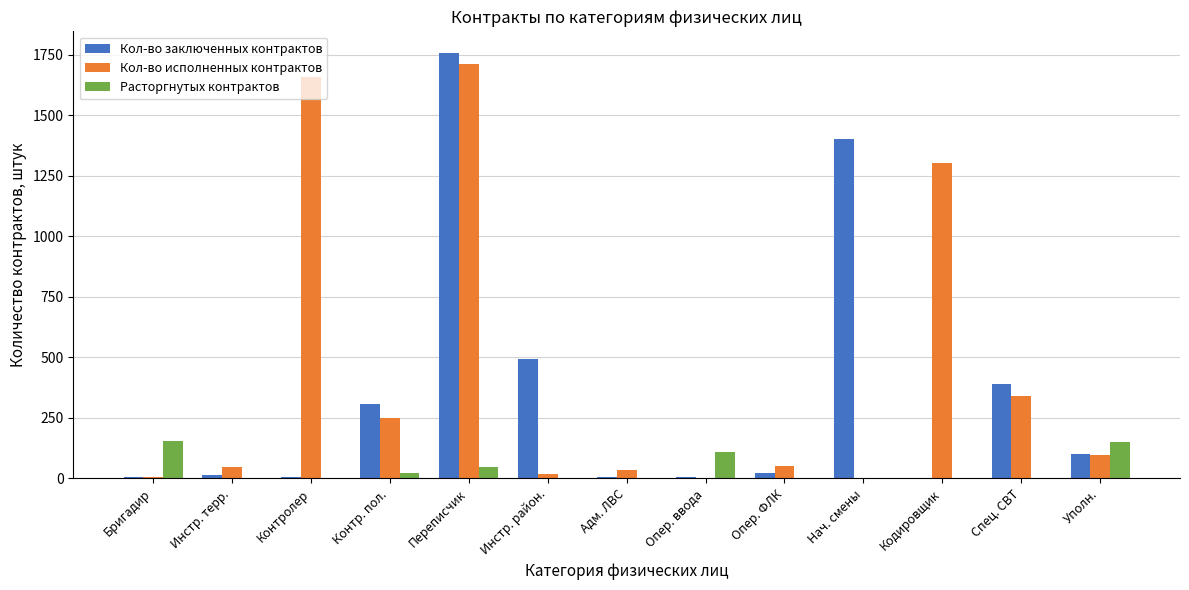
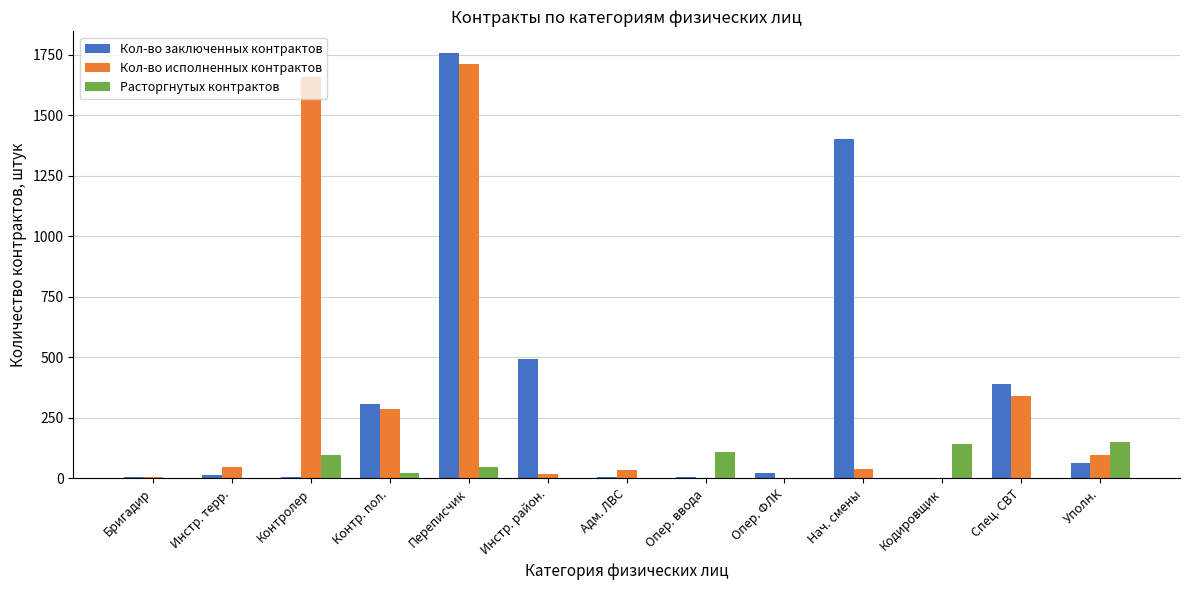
  {
    "Кол-во заключенных контрактов": {
      "Инстр. терр.": 20,
      "Контр. пол.": 310,
      "Переписчик": 1760,
      "Инстр. район.": 500,
      "Опер. ФЛК": 20,
      "Нач. смены": 1400,
      "Спец. СВТ": 390,
-     "Уполн.": 100
+     "Уполн.": 60
    },
    "Кол-во исполненных контрактов": {
      "Инстр. терр.": 50,
-     "Контр. пол.": 250,
+     "Контр. пол.": 290,
      "Переписчик": 1710,
      "Инстр. район.": 20,
      "Адм. ЛВС": 40,
      "Опер. ввода": 0,
-     "Опер. ФЛК": 50,
-     "Нач. смены": 0,
-     "Кодировщик": 1300,
+     "Опер. ФЛК": 0,
+     "Нач. смены": 40,
+     "Кодировщик": 0,
      "Спец. СВТ": 340,
      "Уполн.": 100
    },
    "Расторгнутых контрактов": {
-     "Бригадир": 150,
+     "Бригадир": 0,
      "Инстр. терр.": 0,
-     "Контролер": 0,
+     "Контролер": 100,
      "Контр. пол.": 20,
      "Переписчик": 50,
      "Опер. ввода": 110,
      "Опер. ФЛК": 0,
      "Нач. смены": 0,
-     "Кодировщик": 0,
+     "Кодировщик": 140,
      "Спец. СВТ": 0,
      "Уполн.": 150
    }
  }
